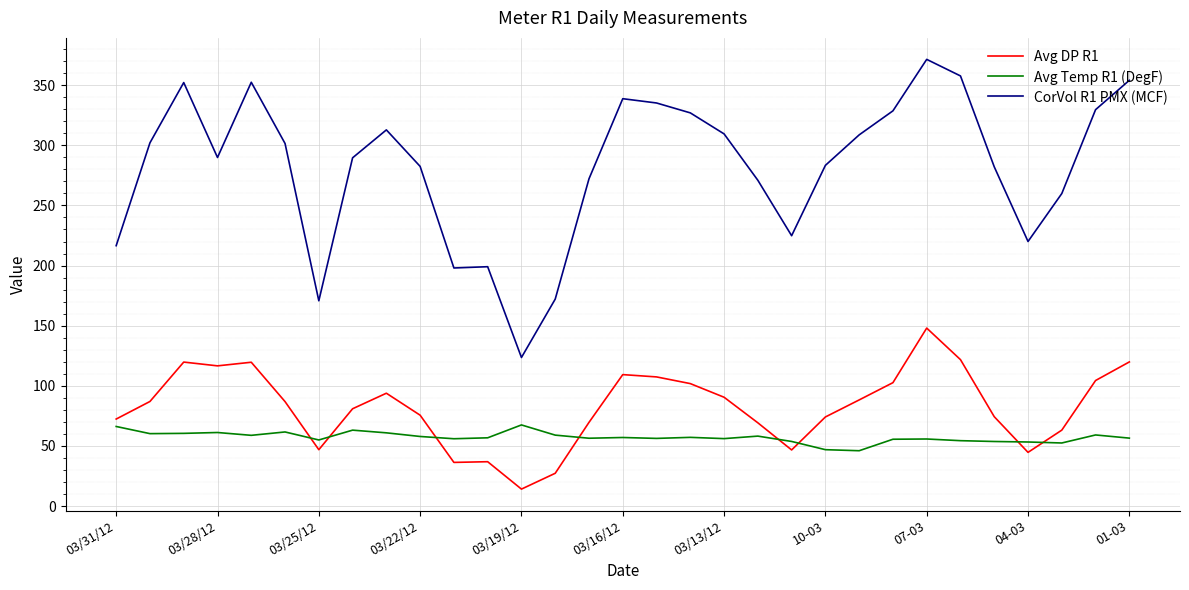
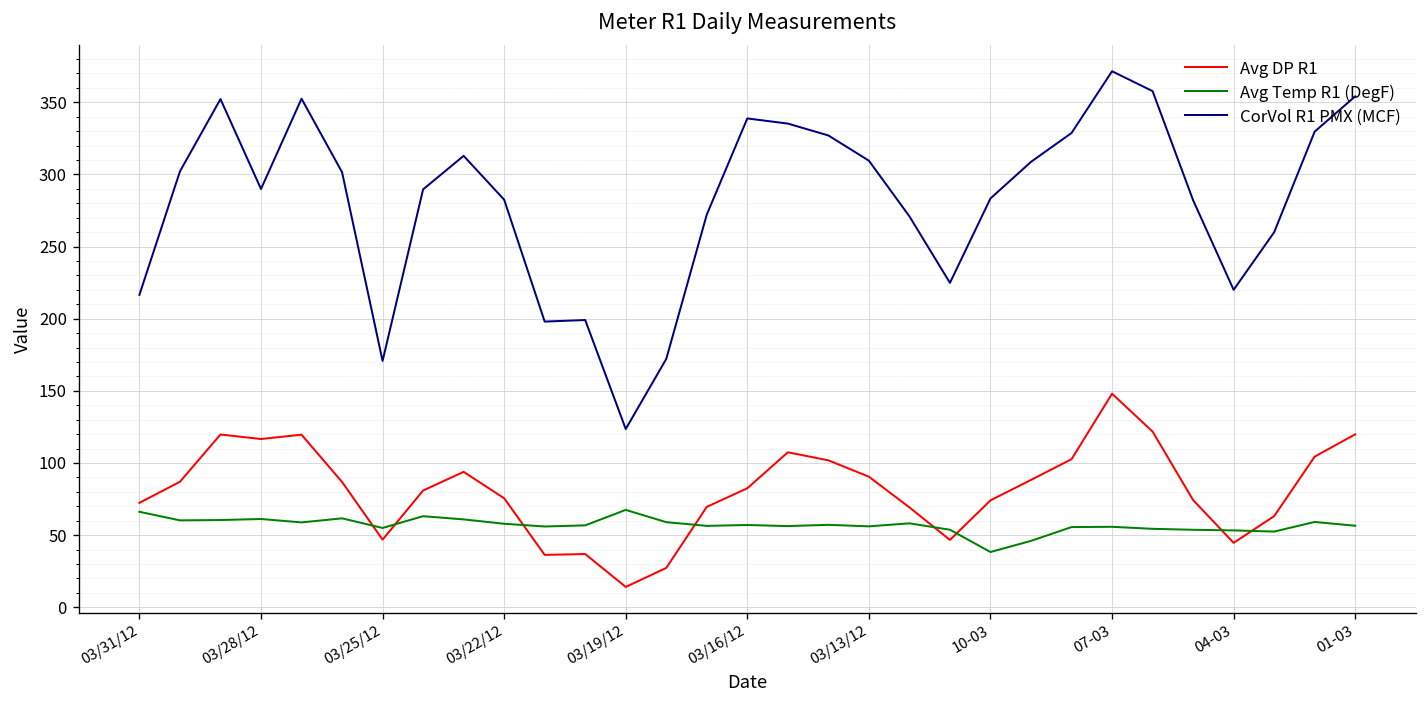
  {
    "Avg DP R1": {
      "03/31/12": 72,
      "03/28/12": 117,
      "03/25/12": 47,
      "03/22/12": 76,
      "03/19/12": 14,
-     "03/16/12": 109,
+     "03/16/12": 82,
      "03/13/12": 91,
      "10-03": 74,
      "07-03": 148,
      "04-03": 45,
      "01-03": 120
    },
    "Avg Temp R1 (DegF)": {
      "03/31/12": 66,
      "03/28/12": 61,
      "03/25/12": 55,
      "03/22/12": 58,
      "03/19/12": 67,
      "03/16/12": 57,
      "03/13/12": 56,
-     "10-03": 47,
+     "10-03": 38,
      "07-03": 56,
      "04-03": 53,
      "01-03": 57
    },
    "CorVol R1 PMX (MCF)": {
      "03/31/12": 217,
      "03/28/12": 290,
      "03/25/12": 171,
      "03/22/12": 282,
      "03/19/12": 124,
      "03/16/12": 339,
      "03/13/12": 309,
      "10-03": 283,
      "07-03": 371,
      "04-03": 220,
      "01-03": 354
    }
  }
